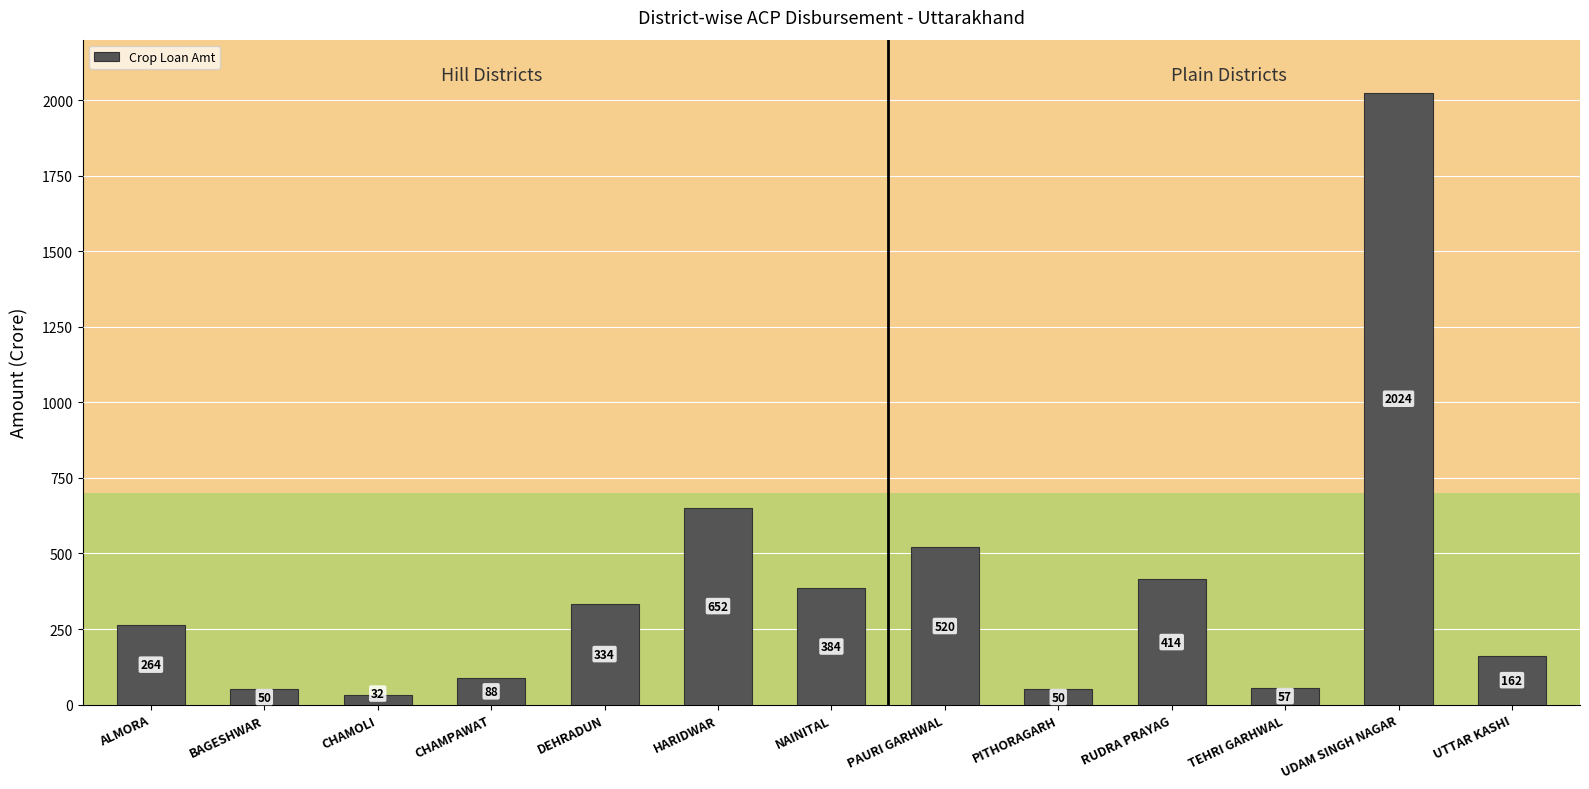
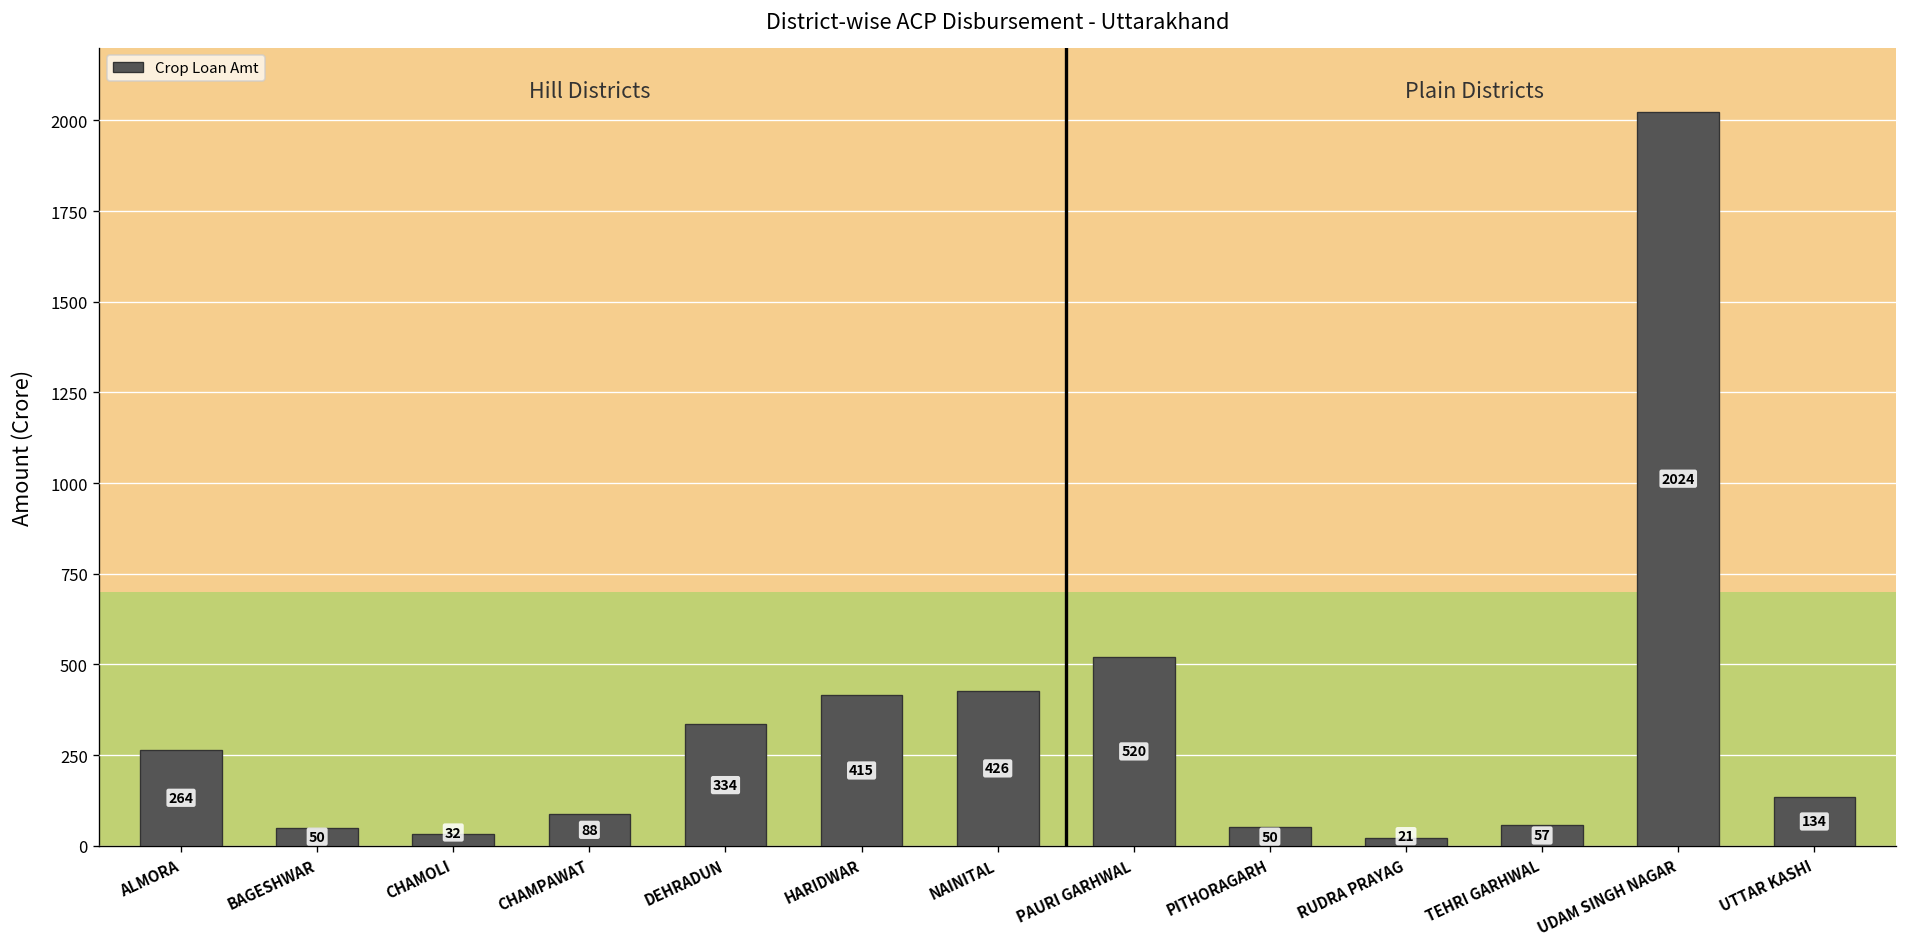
  {
-   "HARIDWAR": 652,
-   "NAINITAL": 384,
-   "RUDRA PRAYAG": 414,
-   "UTTAR KASHI": 162
+   "HARIDWAR": 415,
+   "NAINITAL": 426,
+   "RUDRA PRAYAG": 21,
+   "UTTAR KASHI": 134
  }
